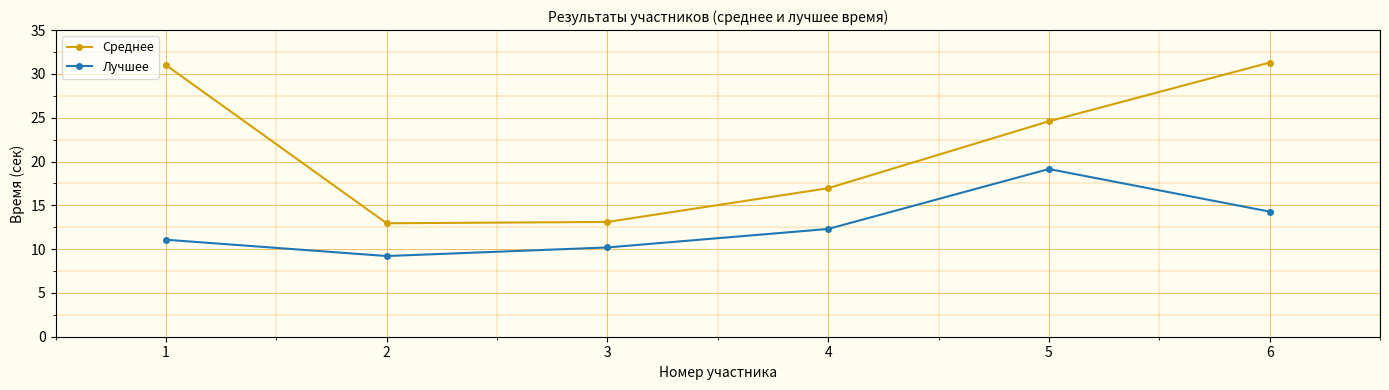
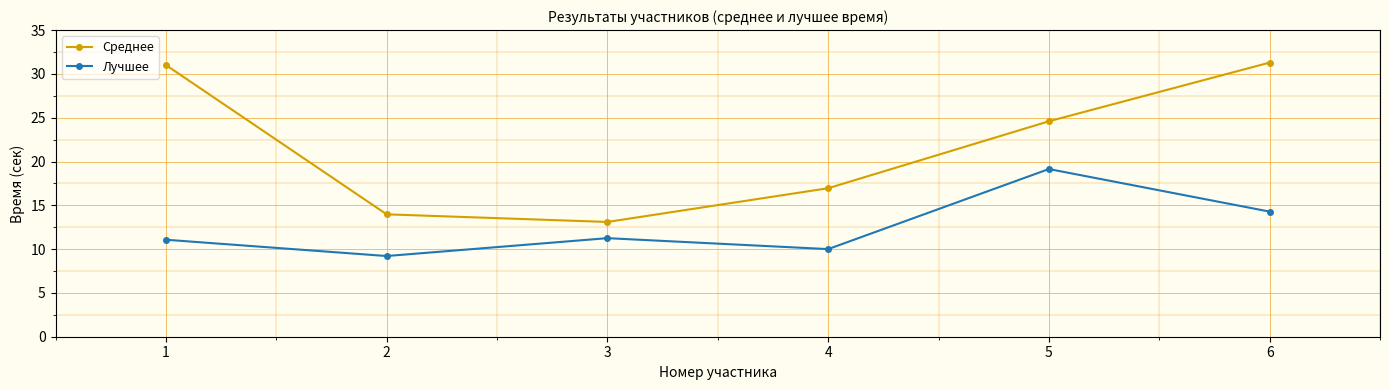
  {
    "Среднее": {
      "1": 31,
-     "2": 13,
+     "2": 14,
      "3": 13,
      "4": 17,
      "5": 25,
      "6": 31
    },
    "Лучшее": {
      "1": 11,
      "2": 9,
-     "3": 10,
-     "4": 12,
+     "3": 11,
+     "4": 10,
      "5": 19,
      "6": 14
    }
  }
